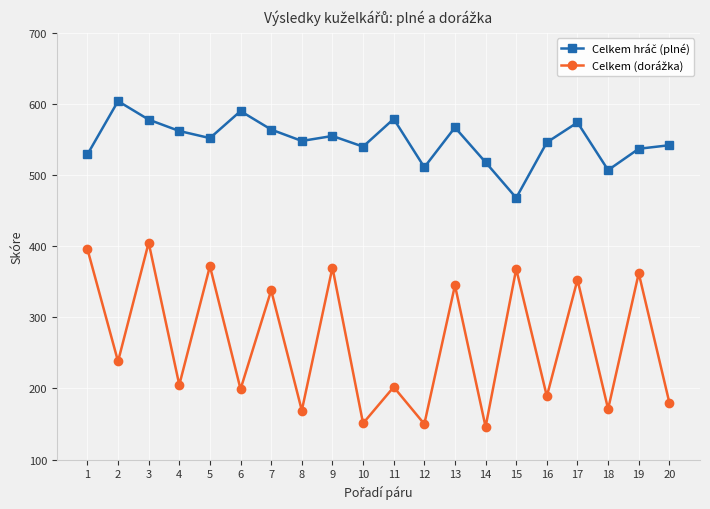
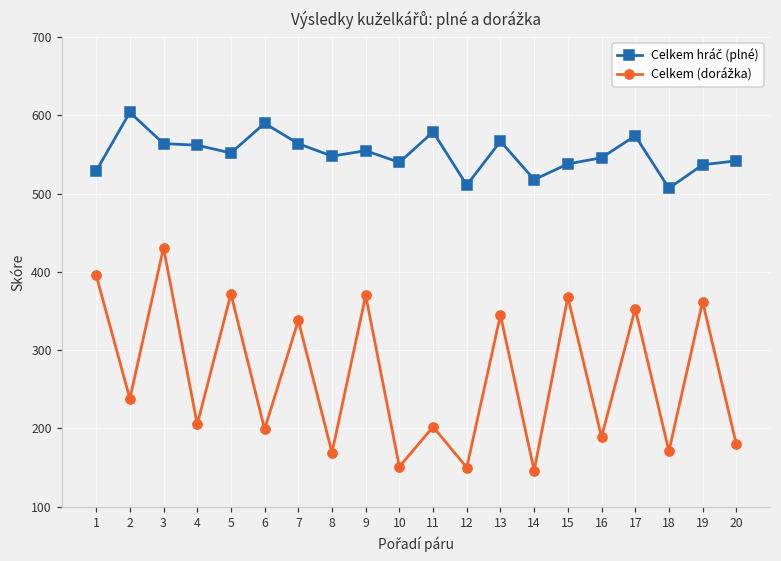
  {
    "Celkem hráč (plné)": {
      "1": 530,
      "2": 600,
-     "3": 580,
+     "3": 560,
      "4": 560,
      "5": 550,
      "6": 590,
      "7": 560,
      "8": 550,
      "9": 560,
      "10": 540,
      "11": 580,
      "12": 510,
      "13": 570,
      "14": 520,
-     "15": 470,
+     "15": 540,
      "16": 550,
      "17": 570,
      "18": 510,
      "19": 540,
      "20": 540
    },
    "Celkem (dorážka)": {
      "1": 400,
      "2": 240,
-     "3": 410,
+     "3": 430,
      "4": 210,
      "5": 370,
      "6": 200,
      "7": 340,
      "8": 170,
      "9": 370,
      "10": 150,
      "11": 200,
      "12": 150,
      "13": 350,
      "14": 150,
      "15": 370,
      "16": 190,
      "17": 350,
      "18": 170,
      "19": 360,
      "20": 180
    }
  }
